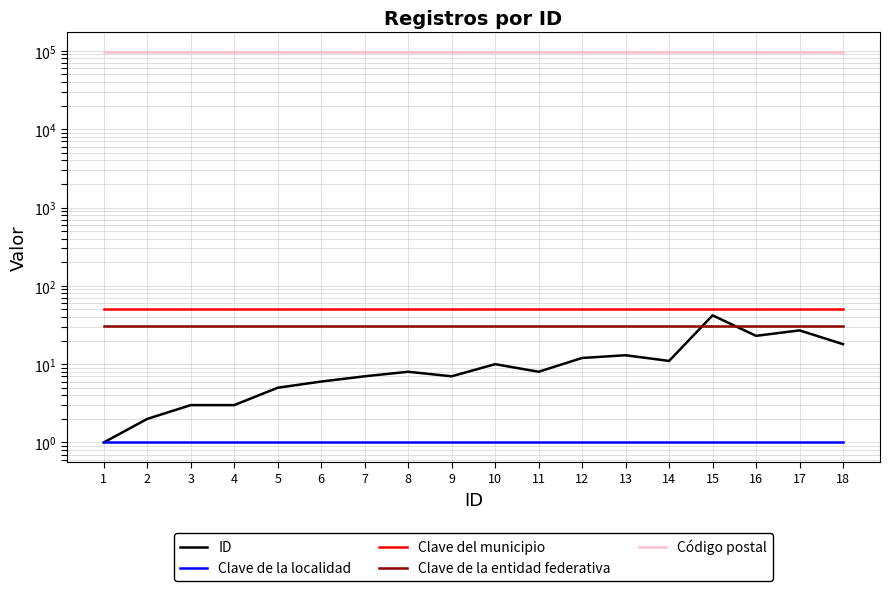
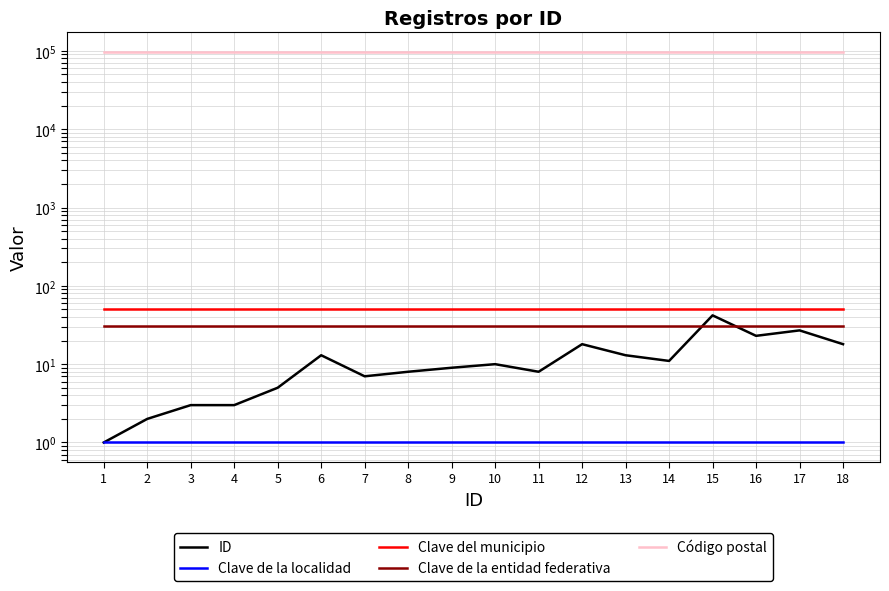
  {
    "ID": {
      "2": 2,
      "3": 3,
      "4": 3,
      "5": 5,
-     "6": 6,
+     "6": 13,
      "7": 7,
      "8": 8,
-     "9": 7,
+     "9": 9,
      "10": 10,
      "11": 8,
-     "12": 12,
+     "12": 18,
      "13": 13,
      "14": 11,
      "15": 40,
      "16": 23,
      "17": 27,
      "18": 18
    },
    "Clave de la localidad": {
      "2": 1,
      "3": 1,
      "4": 1,
      "5": 1,
      "6": 1,
      "7": 1,
      "8": 1,
      "9": 1,
      "10": 1,
      "11": 1,
      "12": 1,
      "13": 1,
      "14": 1,
      "15": 1,
      "16": 1,
      "17": 1,
      "18": 1
    },
    "Clave del municipio": {
      "1": 50,
      "2": 50,
      "3": 50,
      "4": 50,
      "5": 50,
      "6": 50,
      "7": 50,
      "8": 50,
      "9": 50,
      "10": 50,
      "11": 50,
      "12": 50,
      "13": 50,
      "14": 50,
      "15": 50,
      "16": 50,
      "17": 50,
      "18": 50
    },
    "Clave de la entidad federativa": {
      "1": 31,
      "2": 31,
      "3": 31,
      "4": 31,
      "5": 31,
      "6": 31,
      "7": 31,
      "8": 31,
      "9": 31,
      "10": 31,
      "11": 31,
      "12": 31,
      "13": 31,
      "14": 31,
      "15": 31,
      "16": 31,
      "17": 31,
      "18": 31
    },
    "Código postal": {
      "1": 100000,
      "2": 100000,
      "3": 100000,
      "4": 100000,
      "5": 100000,
      "6": 100000,
      "7": 100000,
      "8": 100000,
      "9": 100000,
      "10": 100000,
      "11": 100000,
      "12": 100000,
      "13": 100000,
      "14": 100000,
      "15": 100000,
      "16": 100000,
      "17": 100000,
      "18": 100000
    }
  }
